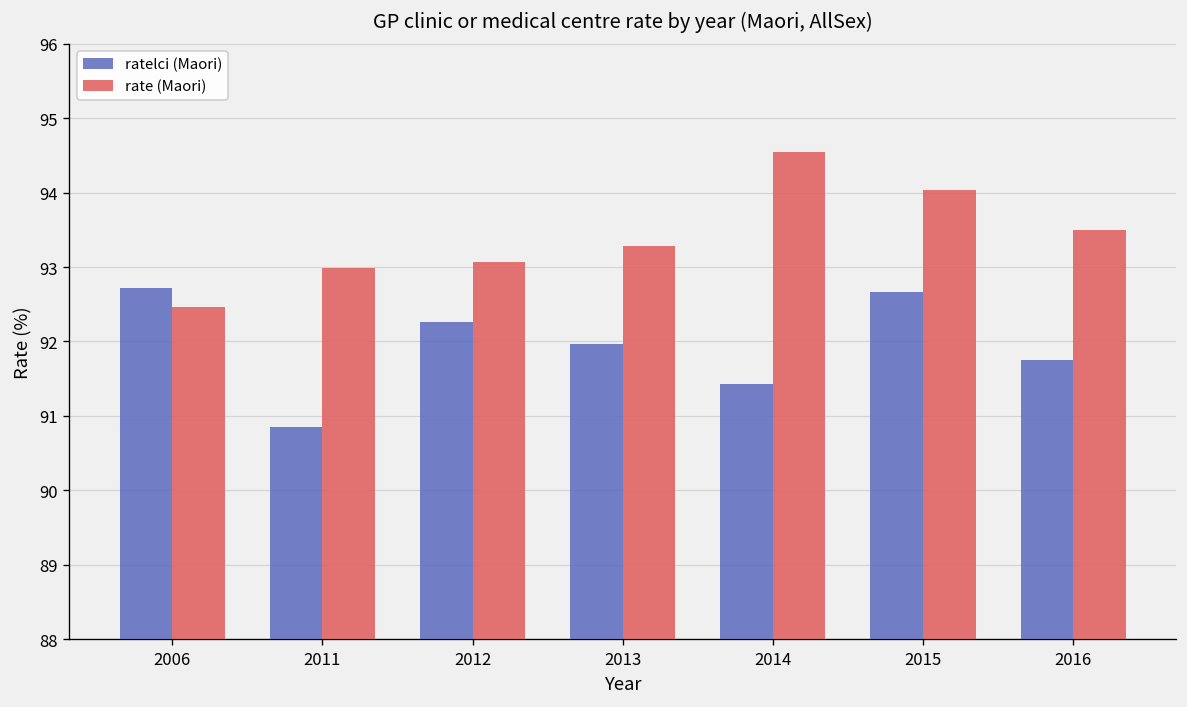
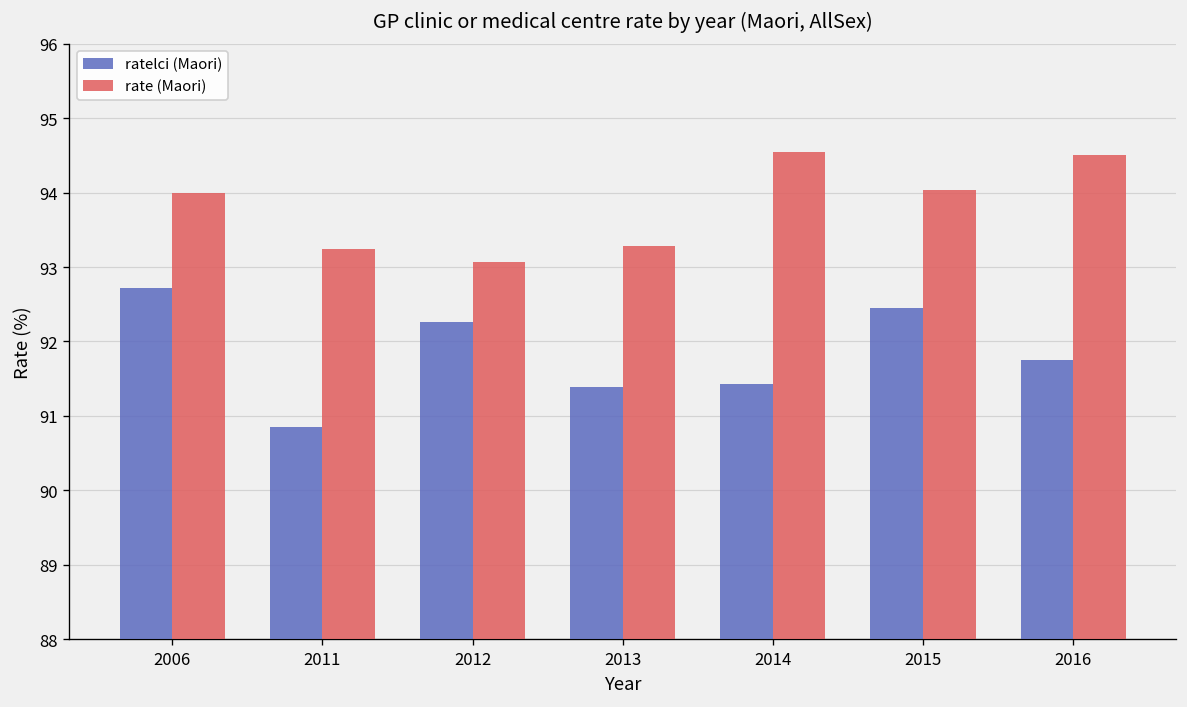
  {
    "ratelci (Maori)": {
      "2006": 92.7,
      "2011": 90.8,
      "2012": 92.3,
-     "2013": 92.0,
+     "2013": 91.4,
      "2014": 91.4,
-     "2015": 92.7,
+     "2015": 92.4,
      "2016": 91.8
    },
    "rate (Maori)": {
-     "2006": 92.5,
-     "2011": 93.0,
+     "2006": 94.0,
+     "2011": 93.2,
      "2012": 93.1,
      "2013": 93.3,
      "2014": 94.5,
      "2015": 94.0,
-     "2016": 93.5
+     "2016": 94.5
    }
  }
